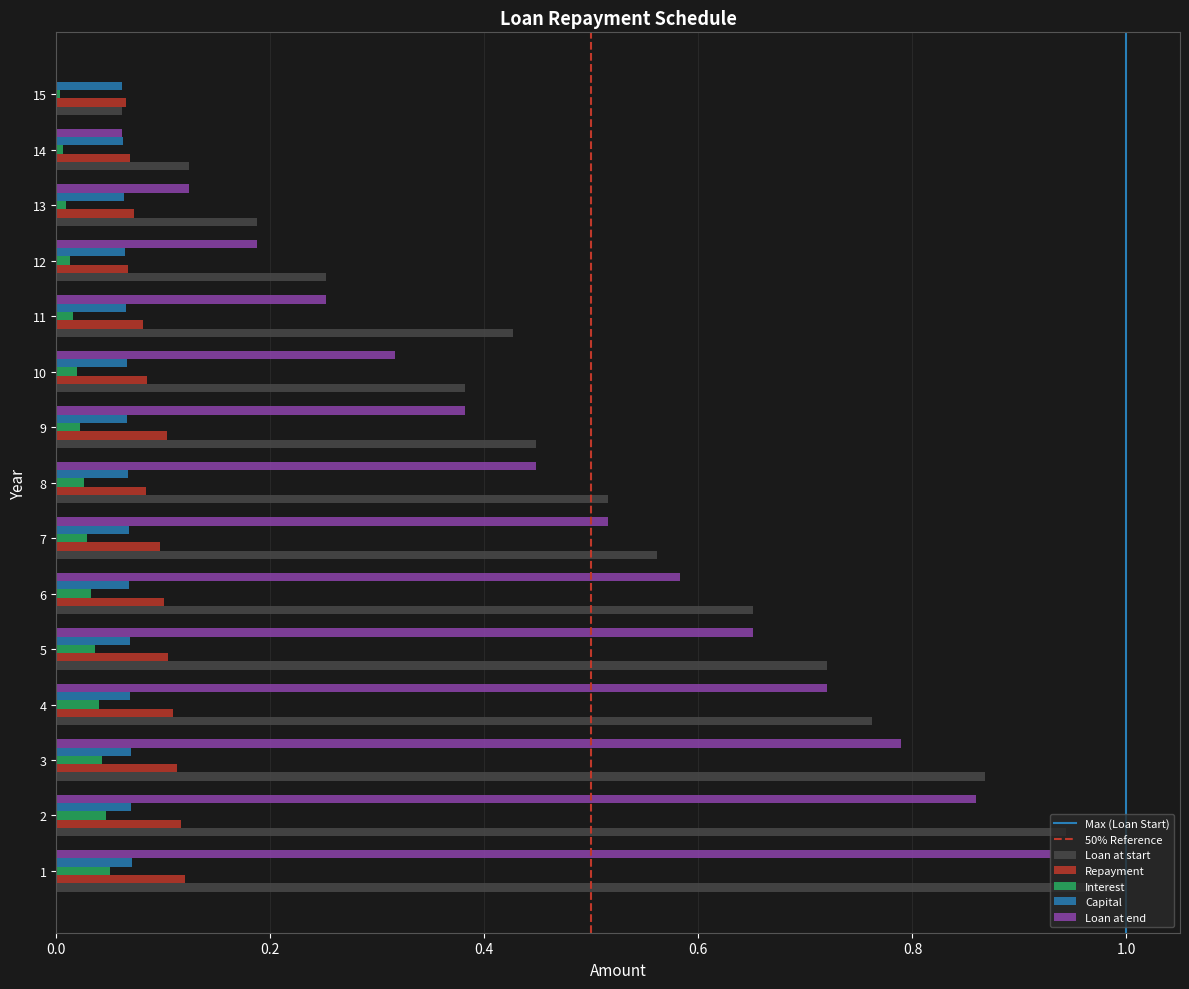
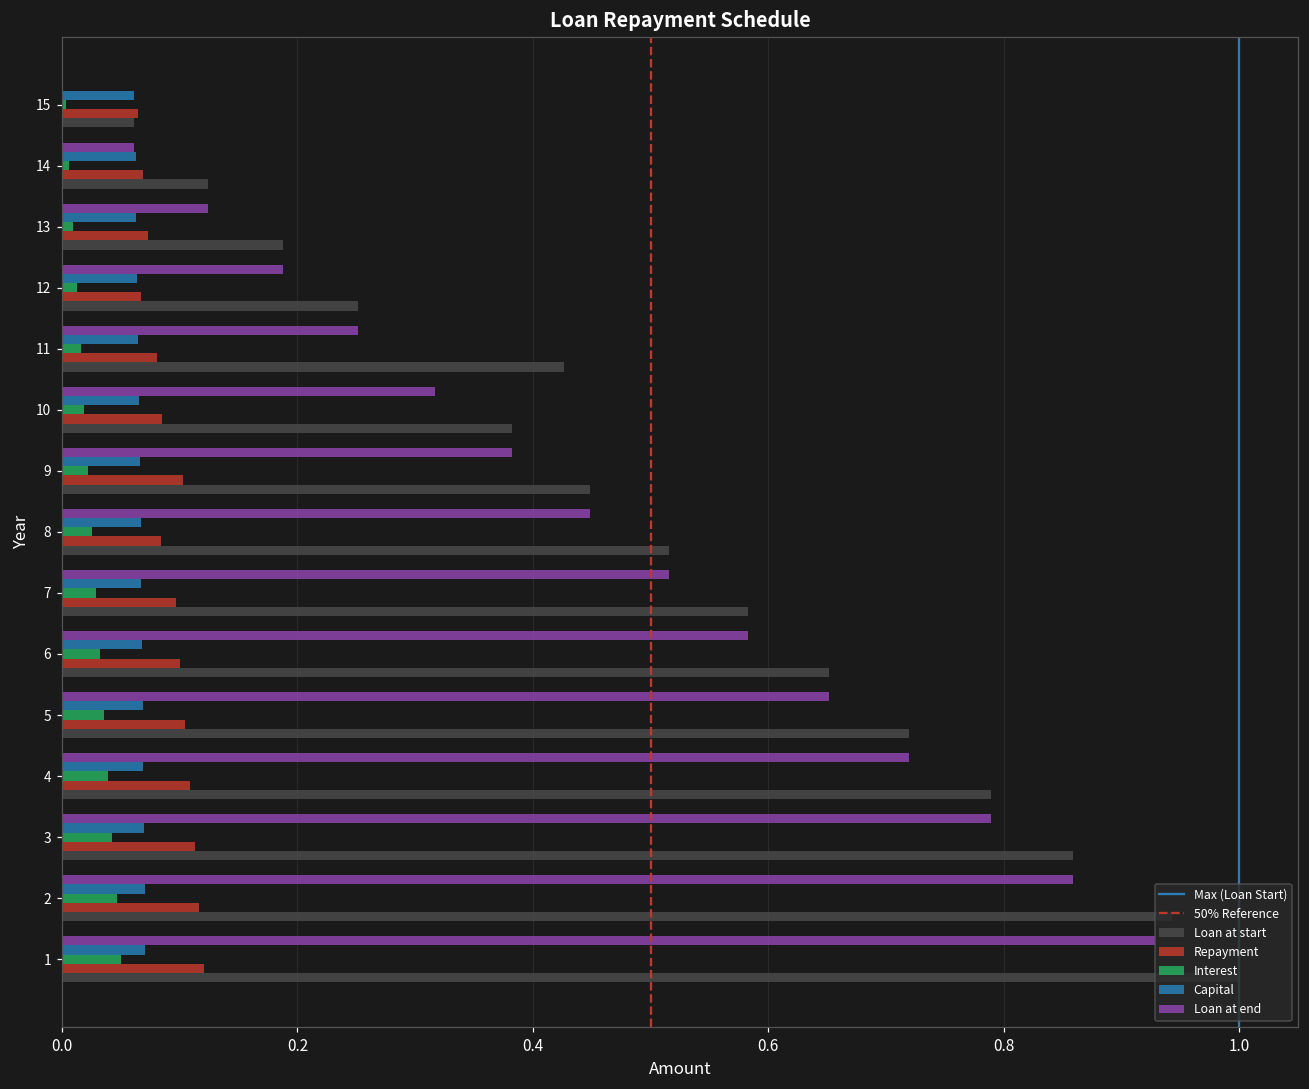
  {
    "Loan at start": {
      "15": 0.062,
      "14": 0.124,
      "13": 0.188,
      "12": 0.252,
      "11": 0.427,
      "10": 0.382,
      "9": 0.449,
      "8": 0.515,
-     "7": 0.562,
+     "7": 0.583,
      "6": 0.651,
      "5": 0.720,
-     "4": 0.762,
-     "3": 0.868
+     "4": 0.789,
+     "3": 0.859
    },
    "Repayment": {
      "15": 0.065,
      "14": 0.069,
      "13": 0.073,
      "12": 0.067,
      "11": 0.081,
      "10": 0.085,
      "9": 0.103,
      "8": 0.084,
      "7": 0.097,
      "6": 0.101,
      "5": 0.105,
      "4": 0.109,
      "3": 0.113,
      "2": 0.117,
      "1": 0.121
    },
    "Interest": {
      "15": 0.003,
      "14": 0.006,
      "13": 0.009,
      "12": 0.013,
      "11": 0.016,
      "10": 0.019,
      "9": 0.022,
      "8": 0.026,
      "7": 0.029,
      "6": 0.033,
      "5": 0.036,
      "4": 0.039,
      "3": 0.043,
      "2": 0.046,
      "1": 0.050
    },
    "Capital": {
      "15": 0.062,
      "14": 0.063,
      "13": 0.063,
      "12": 0.064,
      "11": 0.065,
      "10": 0.066,
      "9": 0.066,
      "8": 0.067,
      "7": 0.068,
      "6": 0.068,
      "5": 0.069,
      "4": 0.069,
      "3": 0.070,
      "2": 0.070,
      "1": 0.071
    },
    "Loan at end": {
      "15": 0.000,
      "14": 0.062,
      "13": 0.124,
      "12": 0.188,
      "11": 0.252,
      "10": 0.317,
      "9": 0.382,
      "8": 0.449,
      "7": 0.515,
      "6": 0.583,
      "5": 0.651,
      "4": 0.720,
      "3": 0.789,
      "2": 0.859
    }
  }
